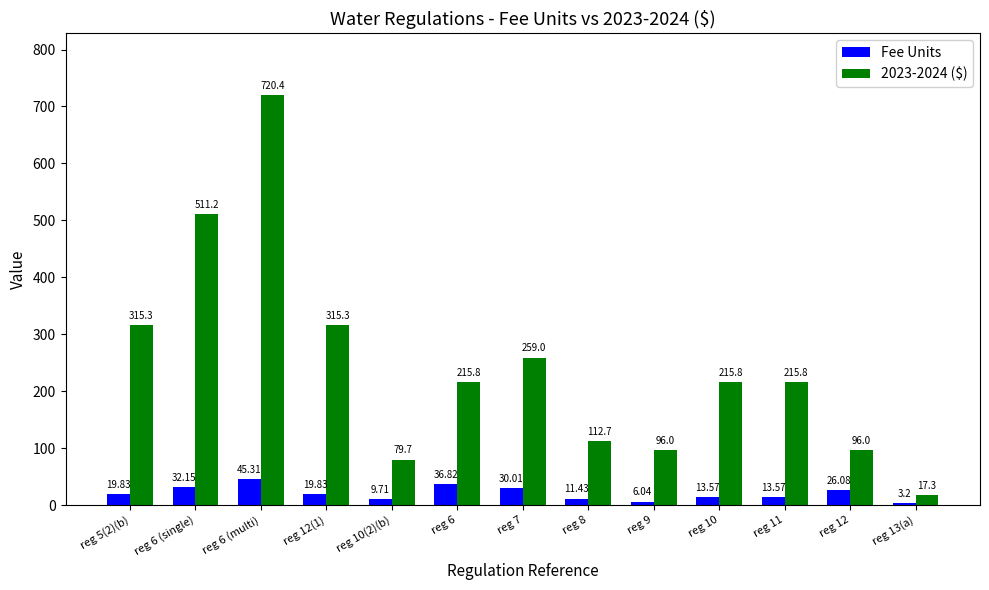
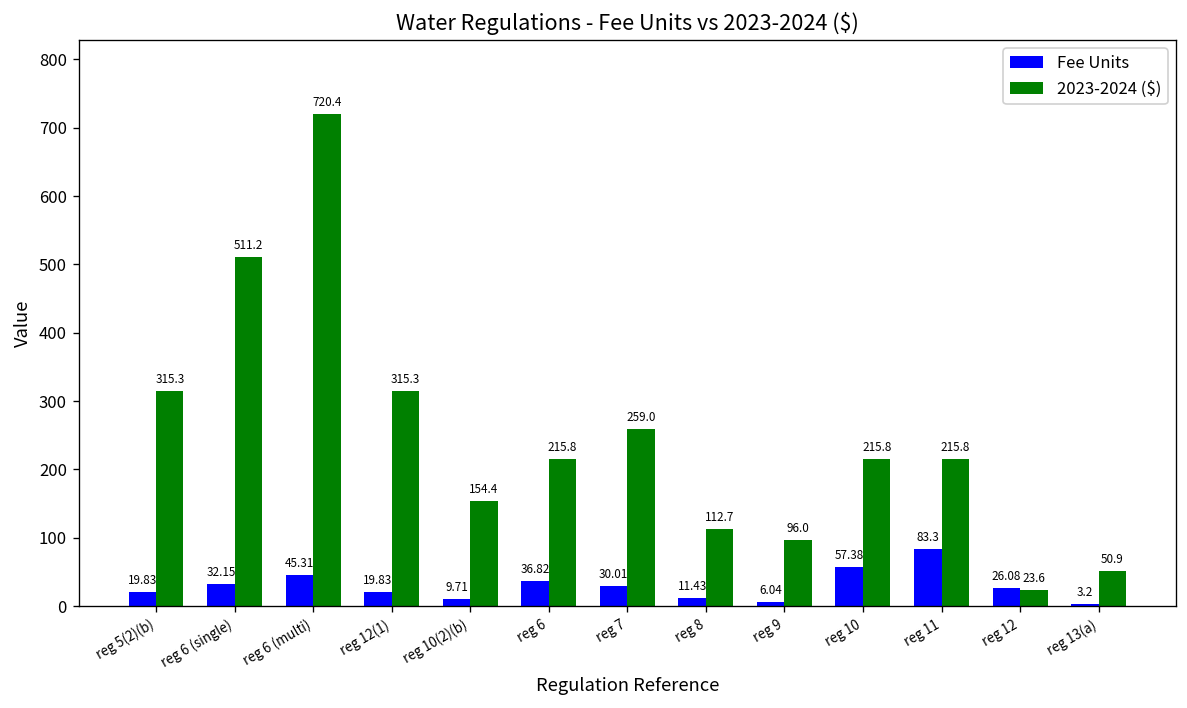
  {
    "Fee Units": {
      "reg 5(2)(b)": 19.83,
      "reg 6 (single)": 32.15,
      "reg 6 (multi)": 45.31,
      "reg 12(1)": 19.83,
      "reg 10(2)(b)": 9.71,
      "reg 6": 36.82,
      "reg 7": 30.01,
      "reg 8": 11.43,
      "reg 9": 6.04,
-     "reg 10": 13.57,
-     "reg 11": 13.57,
+     "reg 10": 57.38,
+     "reg 11": 83.3,
      "reg 12": 26.08,
      "reg 13(a)": 3.2
    },
    "2023-2024 ($)": {
      "reg 5(2)(b)": 315.3,
      "reg 6 (single)": 511.2,
      "reg 6 (multi)": 720.4,
      "reg 12(1)": 315.3,
-     "reg 10(2)(b)": 79.7,
+     "reg 10(2)(b)": 154.4,
      "reg 6": 215.8,
      "reg 7": 259.0,
      "reg 8": 112.7,
      "reg 9": 96.0,
      "reg 10": 215.8,
      "reg 11": 215.8,
-     "reg 12": 96.0,
-     "reg 13(a)": 17.3
+     "reg 12": 23.6,
+     "reg 13(a)": 50.9
    }
  }
